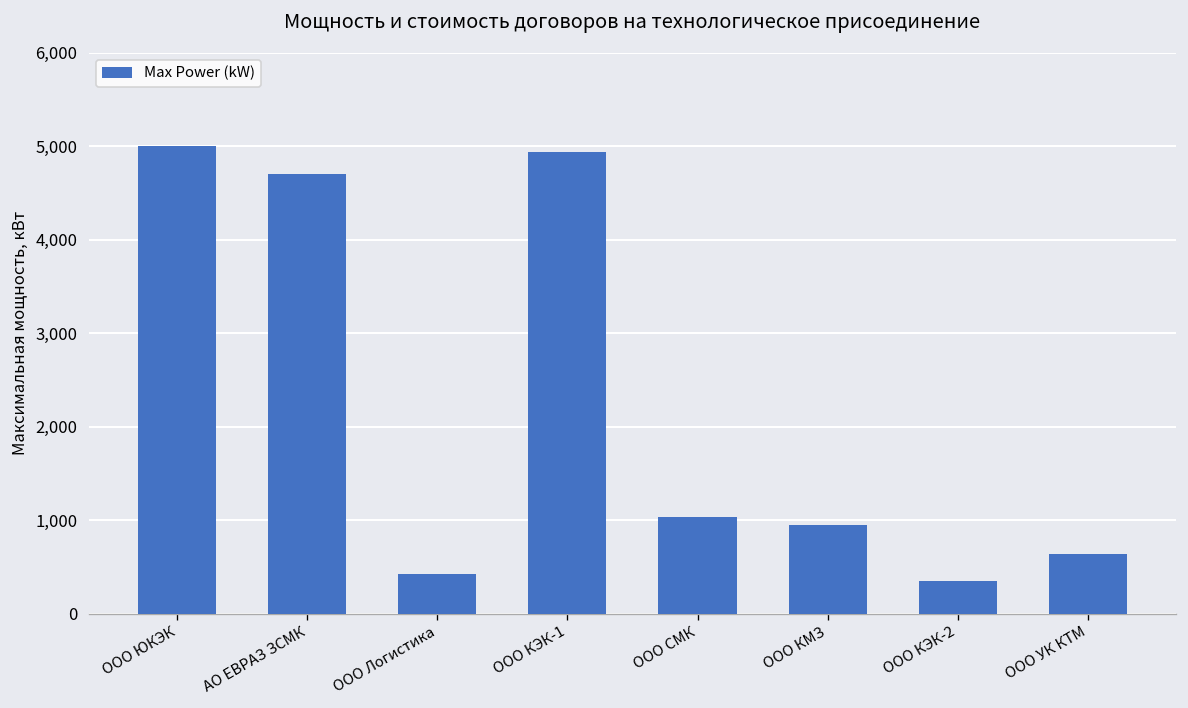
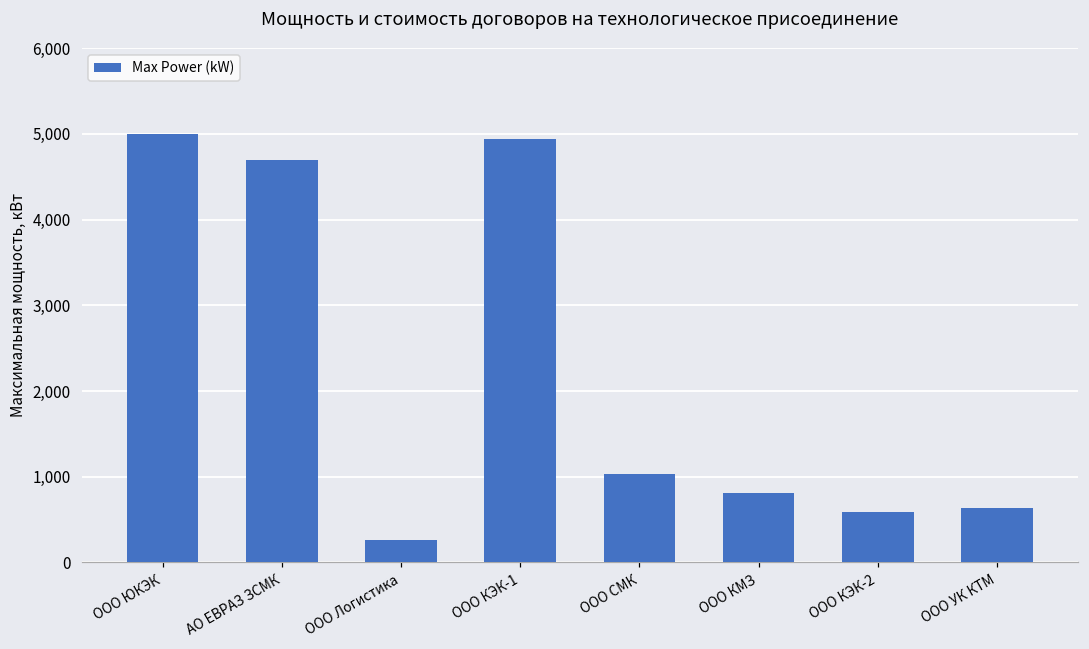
  {
    "ООО ЮКЭК": "5,000",
    "АО ЕВРАЗ ЗСМК": "4,700",
-   "ООО Логистика": "400",
+   "ООО Логистика": "300",
    "ООО КЭК-1": "4,900",
    "ООО СМК": "1,000",
-   "ООО КМЗ": "1,000",
-   "ООО КЭК-2": "400",
+   "ООО КМЗ": "800",
+   "ООО КЭК-2": "600",
    "ООО УК КТМ": "600"
  }
